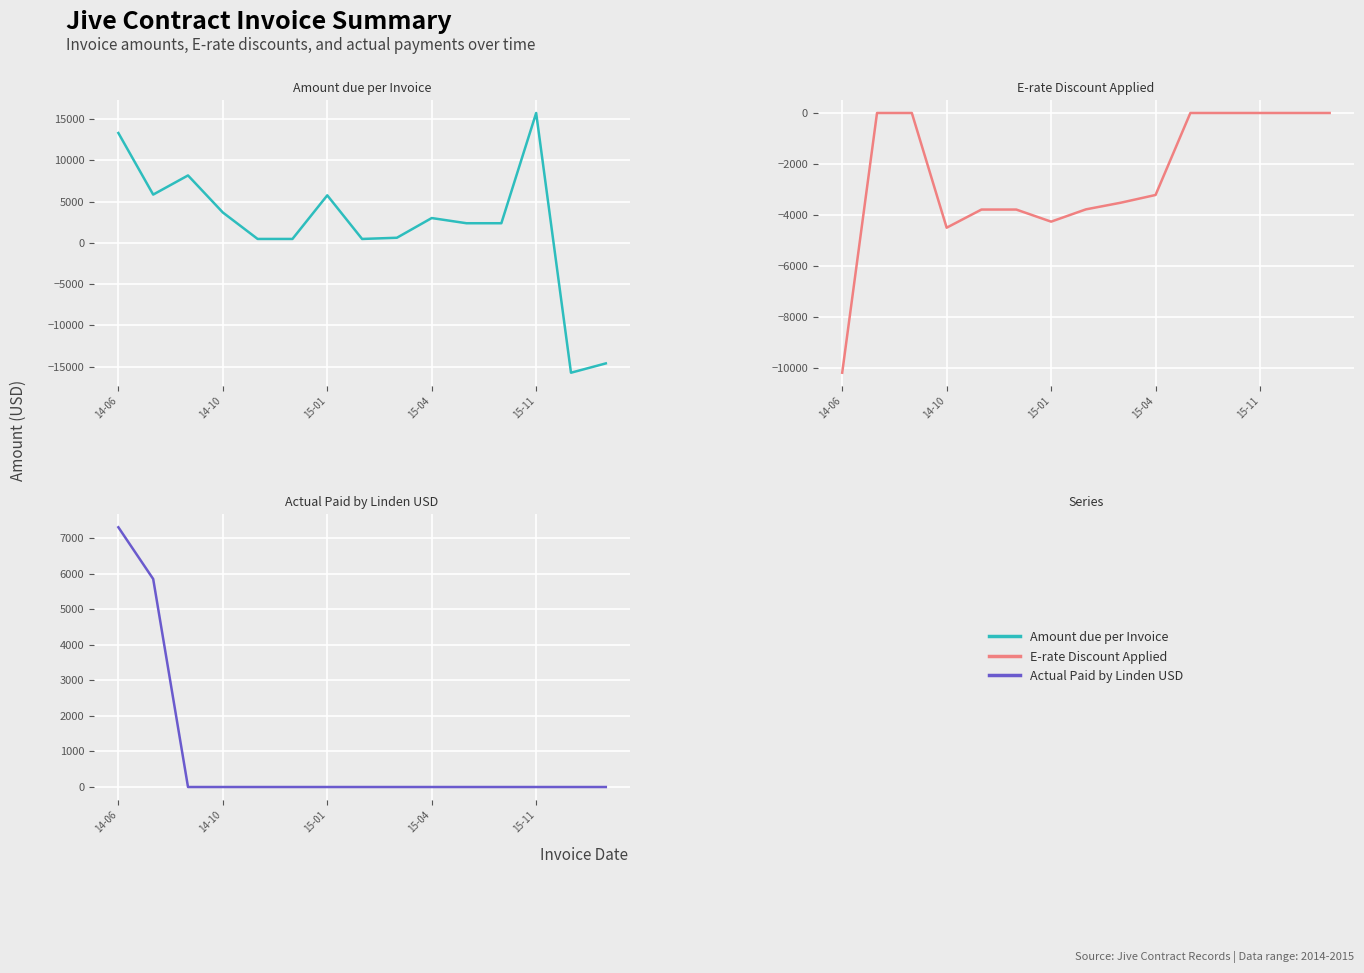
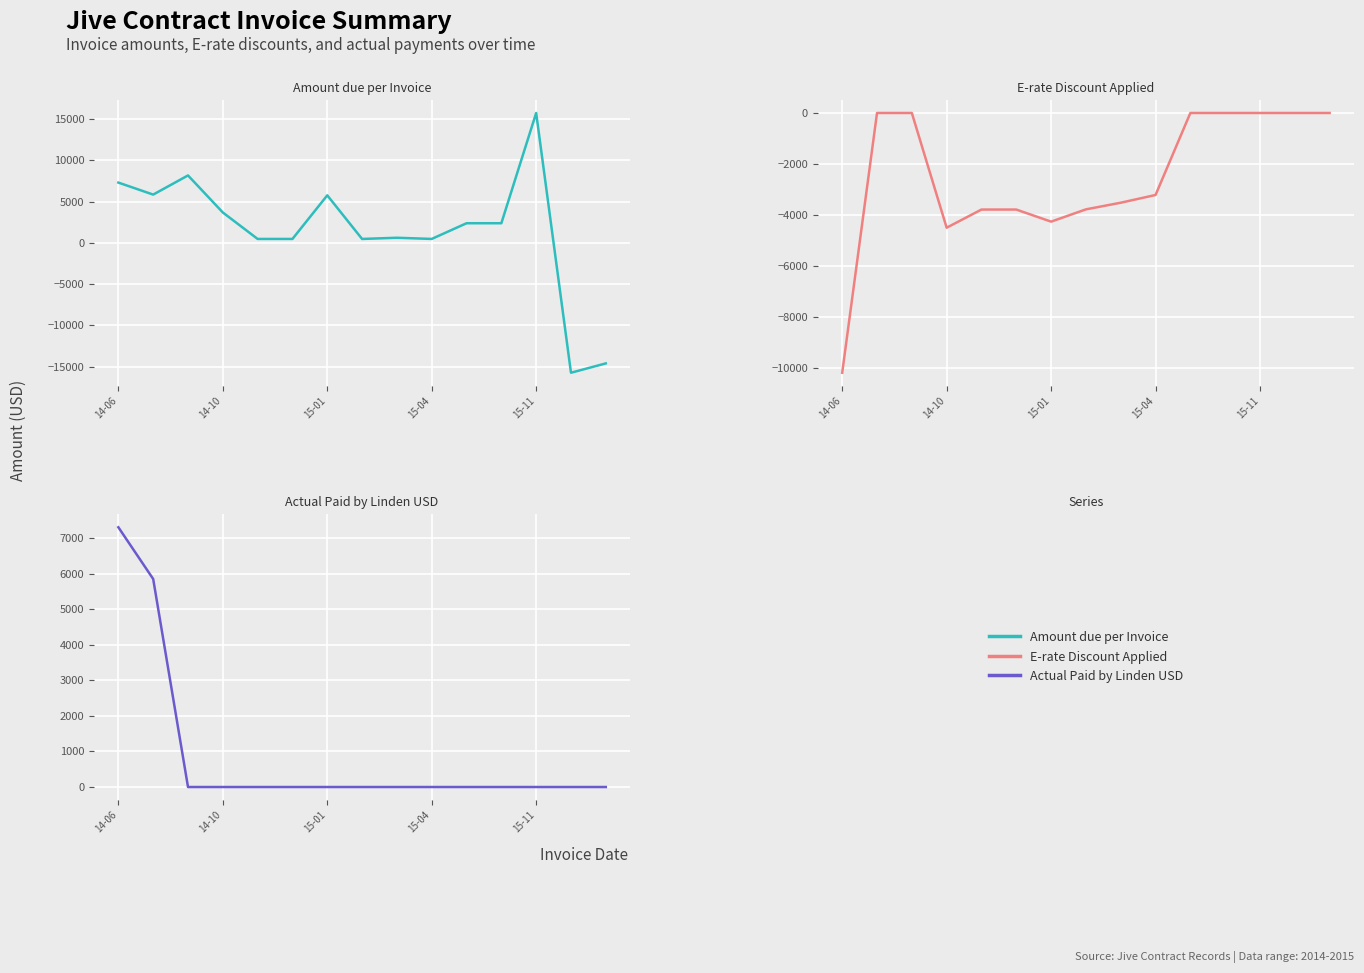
  {
    "Amount due per Invoice": {
-     "14-06": 13000,
+     "14-06": 7000,
      "14-10": 4000,
      "15-01": 6000,
-     "15-04": 3000,
+     "15-04": 0,
      "15-11": 16000
    },
    "E-rate Discount Applied": {
      "14-06": -10200,
      "14-10": -4500,
      "15-01": -4300,
      "15-04": -3200,
      "15-11": 0
    },
    "Actual Paid by Linden USD": {
      "14-06": 7300,
      "14-10": 0,
      "15-01": 0,
      "15-04": 0,
      "15-11": 0
    }
  }
